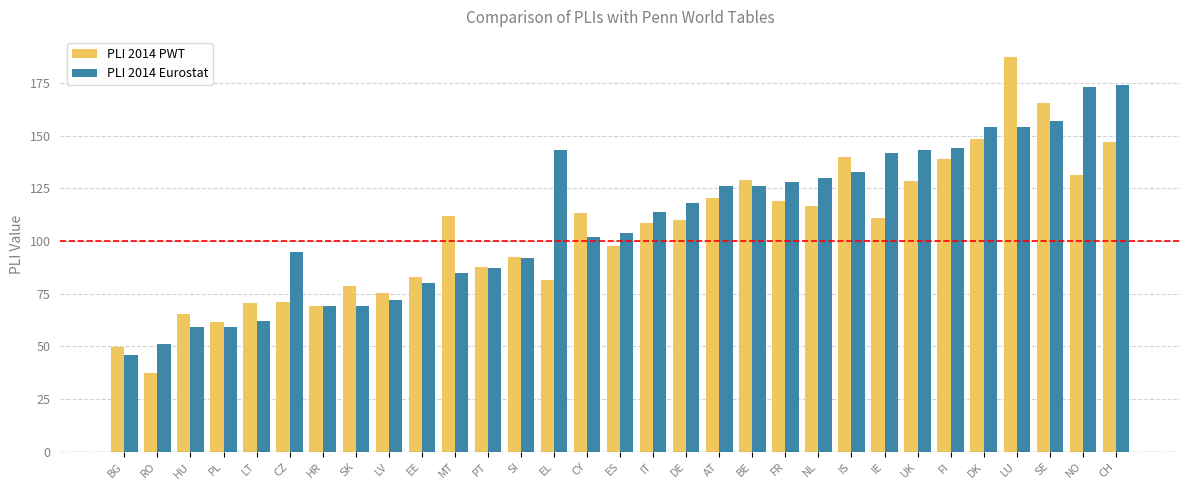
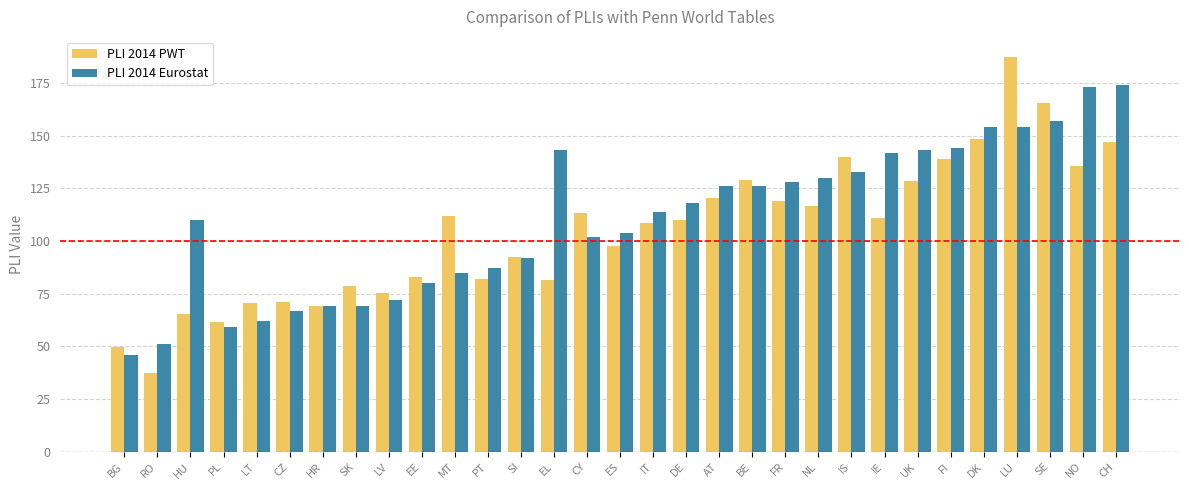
  {
    "PLI 2014 PWT": {
      "BG": 50,
      "RO": 37,
      "HU": 65,
      "PL": 62,
      "LT": 70,
      "CZ": 71,
      "HR": 69,
      "SK": 79,
      "LV": 75,
      "EE": 83,
      "MT": 112,
-     "PT": 88,
+     "PT": 82,
      "SI": 92,
      "EL": 81,
      "CY": 113,
      "ES": 97,
      "IT": 109,
      "DE": 110,
      "AT": 120,
      "BE": 129,
      "FR": 119,
      "NL": 117,
      "IS": 140,
      "IE": 111,
      "UK": 128,
      "FI": 139,
      "DK": 148,
      "LU": 188,
      "SE": 165,
-     "NO": 131,
+     "NO": 136,
      "CH": 147
    },
    "PLI 2014 Eurostat": {
      "BG": 46,
      "RO": 51,
-     "HU": 59,
+     "HU": 110,
      "PL": 59,
      "LT": 62,
-     "CZ": 95,
+     "CZ": 67,
      "HR": 69,
      "SK": 69,
      "LV": 72,
      "EE": 80,
      "MT": 85,
      "PT": 87,
      "SI": 92,
      "EL": 143,
      "CY": 102,
      "ES": 104,
      "IT": 114,
      "DE": 118,
      "AT": 126,
      "BE": 126,
      "FR": 128,
      "NL": 130,
      "IS": 133,
      "IE": 142,
      "UK": 143,
      "FI": 144,
      "DK": 154,
      "LU": 154,
      "SE": 157,
      "NO": 173,
      "CH": 174
    }
  }
